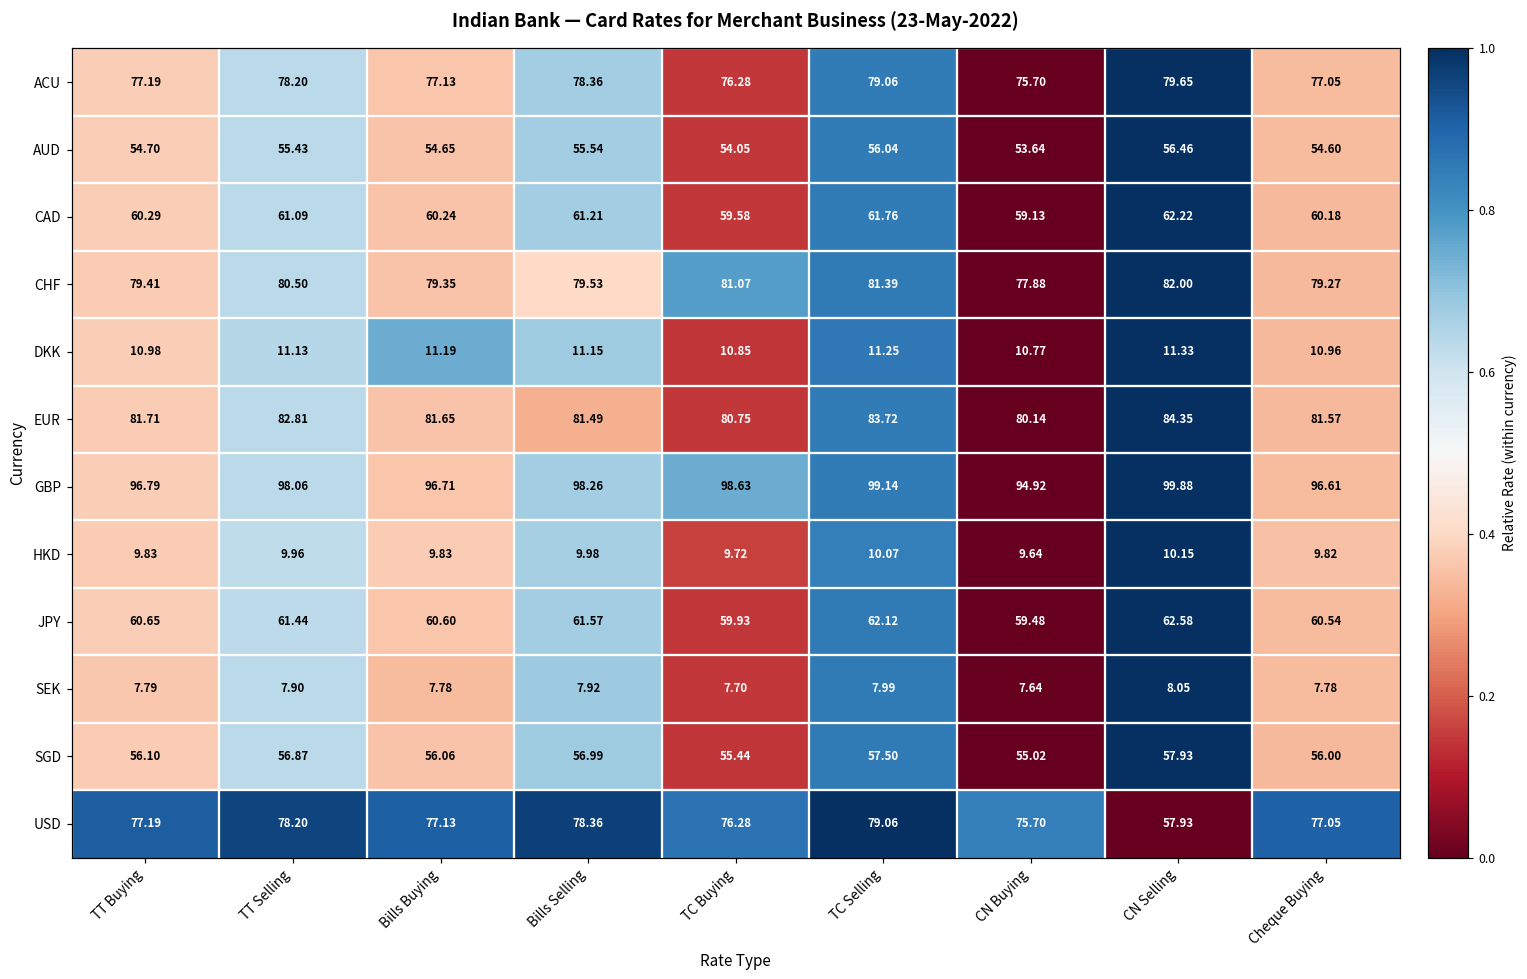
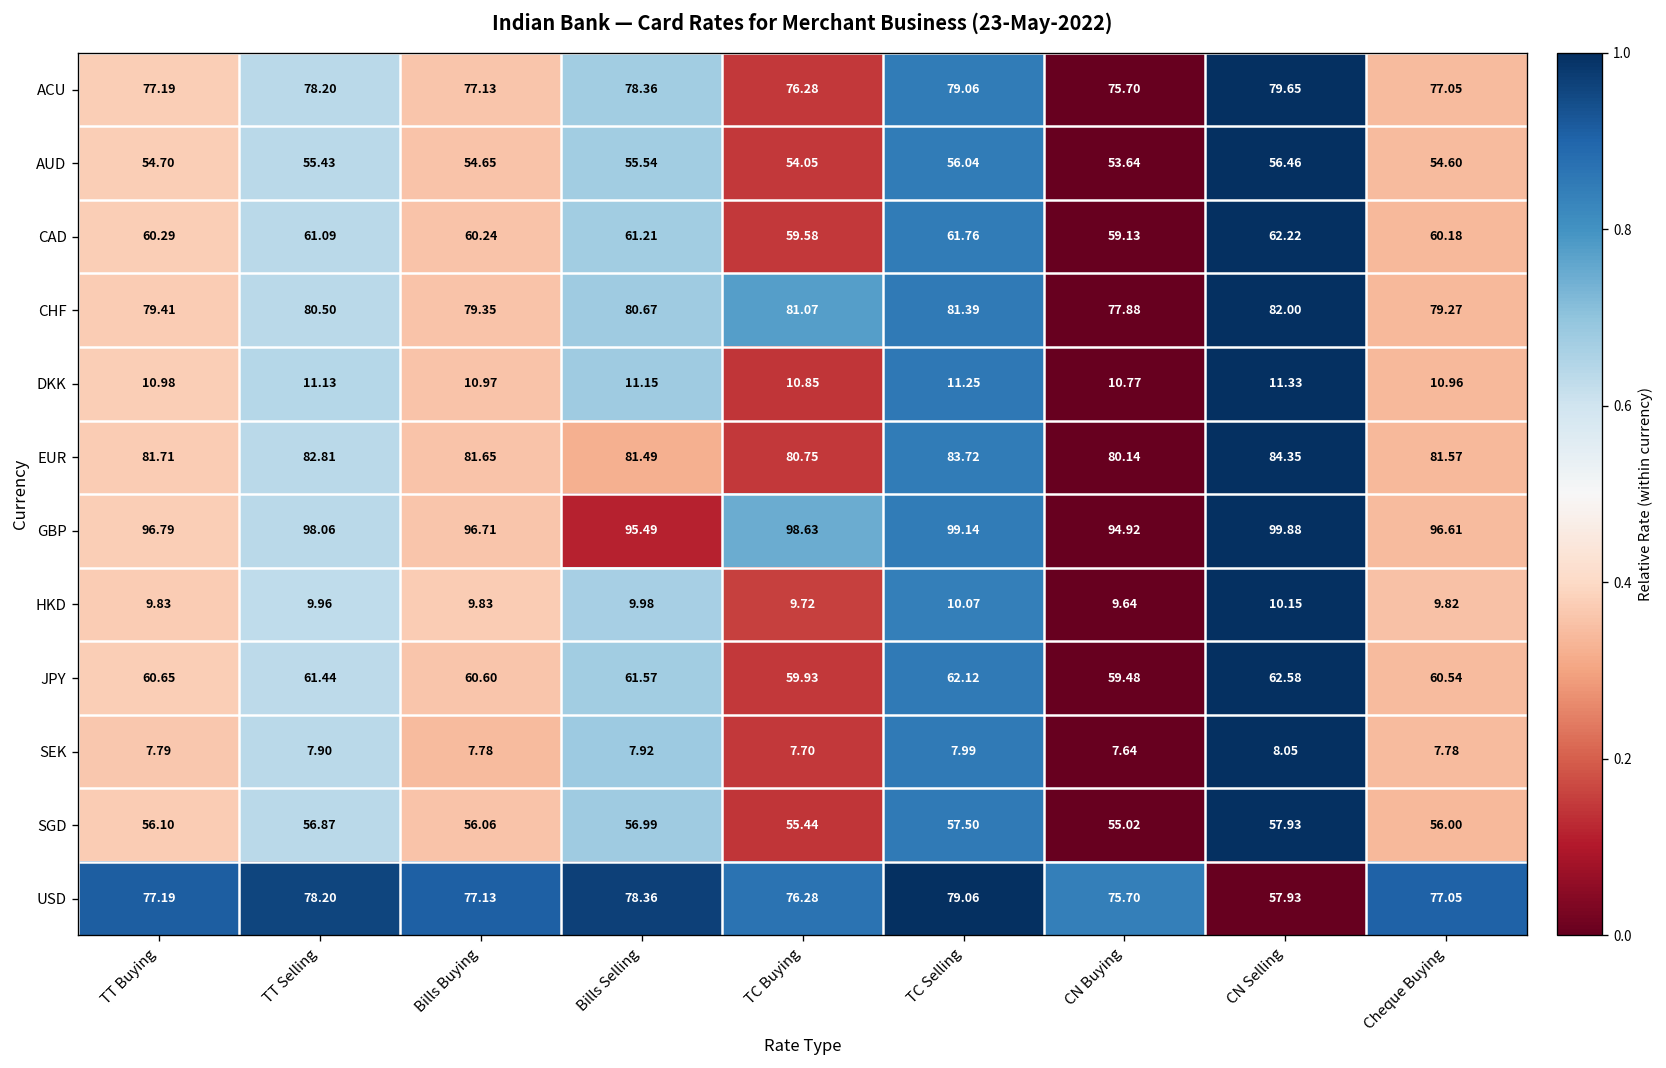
  {
    "ACU": {
      "TT Buying": 77.19,
      "TT Selling": 78.20,
      "Bills Buying": 77.13,
      "Bills Selling": 78.36,
      "TC Buying": 76.28,
      "TC Selling": 79.06,
      "CN Buying": 75.70,
      "CN Selling": 79.65,
      "Cheque Buying": 77.05
    },
    "AUD": {
      "TT Buying": 54.70,
      "TT Selling": 55.43,
      "Bills Buying": 54.65,
      "Bills Selling": 55.54,
      "TC Buying": 54.05,
      "TC Selling": 56.04,
      "CN Buying": 53.64,
      "CN Selling": 56.46,
      "Cheque Buying": 54.60
    },
    "CAD": {
      "TT Buying": 60.29,
      "TT Selling": 61.09,
      "Bills Buying": 60.24,
      "Bills Selling": 61.21,
      "TC Buying": 59.58,
      "TC Selling": 61.76,
      "CN Buying": 59.13,
      "CN Selling": 62.22,
      "Cheque Buying": 60.18
    },
    "CHF": {
      "TT Buying": 79.41,
      "TT Selling": 80.50,
      "Bills Buying": 79.35,
-     "Bills Selling": 79.53,
+     "Bills Selling": 80.67,
      "TC Buying": 81.07,
      "TC Selling": 81.39,
      "CN Buying": 77.88,
      "CN Selling": 82.00,
      "Cheque Buying": 79.27
    },
    "DKK": {
      "TT Buying": 10.98,
      "TT Selling": 11.13,
-     "Bills Buying": 11.19,
+     "Bills Buying": 10.97,
      "Bills Selling": 11.15,
      "TC Buying": 10.85,
      "TC Selling": 11.25,
      "CN Buying": 10.77,
      "CN Selling": 11.33,
      "Cheque Buying": 10.96
    },
    "EUR": {
      "TT Buying": 81.71,
      "TT Selling": 82.81,
      "Bills Buying": 81.65,
      "Bills Selling": 81.49,
      "TC Buying": 80.75,
      "TC Selling": 83.72,
      "CN Buying": 80.14,
      "CN Selling": 84.35,
      "Cheque Buying": 81.57
    },
    "GBP": {
      "TT Buying": 96.79,
      "TT Selling": 98.06,
      "Bills Buying": 96.71,
-     "Bills Selling": 98.26,
+     "Bills Selling": 95.49,
      "TC Buying": 98.63,
      "TC Selling": 99.14,
      "CN Buying": 94.92,
      "CN Selling": 99.88,
      "Cheque Buying": 96.61
    },
    "HKD": {
      "TT Buying": 9.83,
      "TT Selling": 9.96,
      "Bills Buying": 9.83,
      "Bills Selling": 9.98,
      "TC Buying": 9.72,
      "TC Selling": 10.07,
      "CN Buying": 9.64,
      "CN Selling": 10.15,
      "Cheque Buying": 9.82
    },
    "JPY": {
      "TT Buying": 60.65,
      "TT Selling": 61.44,
      "Bills Buying": 60.60,
      "Bills Selling": 61.57,
      "TC Buying": 59.93,
      "TC Selling": 62.12,
      "CN Buying": 59.48,
      "CN Selling": 62.58,
      "Cheque Buying": 60.54
    },
    "SEK": {
      "TT Buying": 7.79,
      "TT Selling": 7.90,
      "Bills Buying": 7.78,
      "Bills Selling": 7.92,
      "TC Buying": 7.70,
      "TC Selling": 7.99,
      "CN Buying": 7.64,
      "CN Selling": 8.05,
      "Cheque Buying": 7.78
    },
    "SGD": {
      "TT Buying": 56.10,
      "TT Selling": 56.87,
      "Bills Buying": 56.06,
      "Bills Selling": 56.99,
      "TC Buying": 55.44,
      "TC Selling": 57.50,
      "CN Buying": 55.02,
      "CN Selling": 57.93,
      "Cheque Buying": 56.00
    },
    "USD": {
      "TT Buying": 77.19,
      "TT Selling": 78.20,
      "Bills Buying": 77.13,
      "Bills Selling": 78.36,
      "TC Buying": 76.28,
      "TC Selling": 79.06,
      "CN Buying": 75.70,
      "CN Selling": 57.93,
      "Cheque Buying": 77.05
    }
  }
